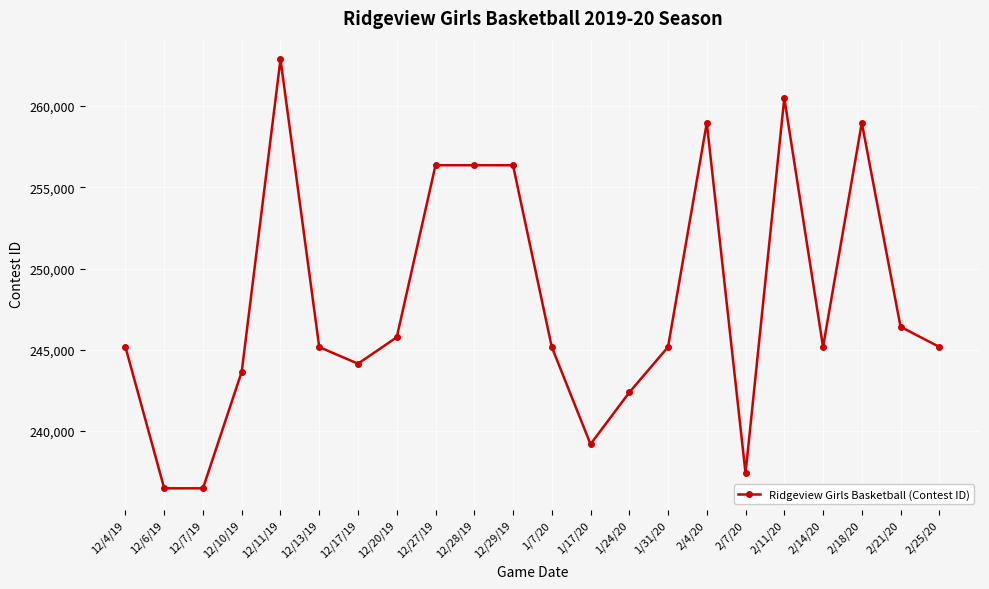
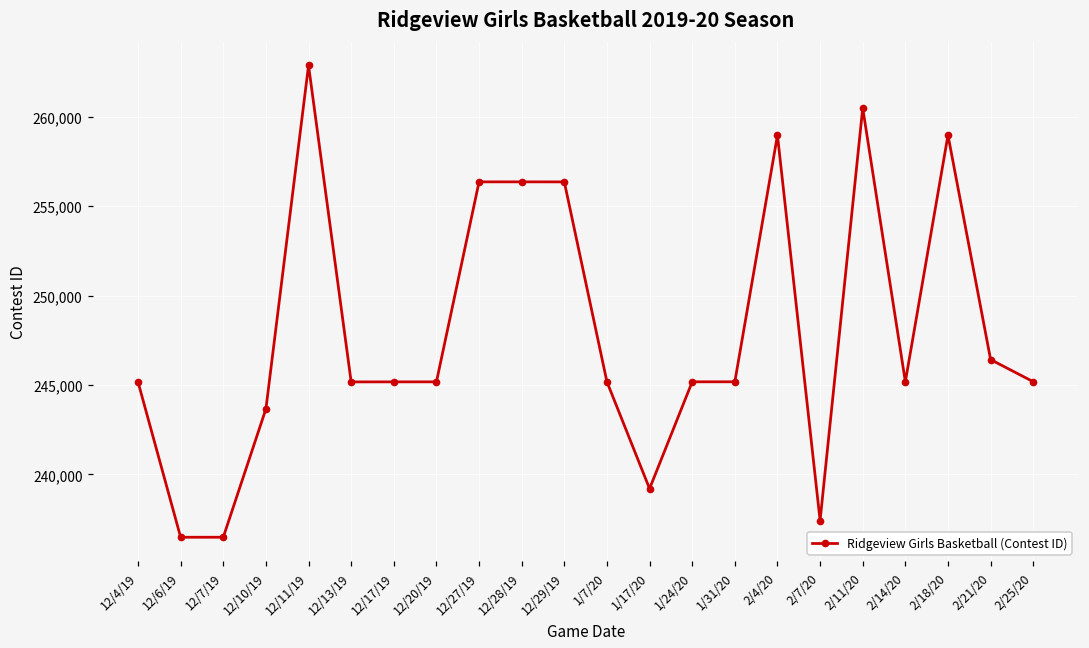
  {
    "12/4/19": "245,200",
    "12/6/19": "236,500",
    "12/7/19": "236,500",
    "12/10/19": "243,700",
    "12/11/19": "262,900",
    "12/13/19": "245,200",
-   "12/17/19": "244,100",
-   "12/20/19": "245,800",
+   "12/17/19": "245,200",
+   "12/20/19": "245,200",
    "12/27/19": "256,400",
    "12/28/19": "256,400",
    "12/29/19": "256,400",
    "1/7/20": "245,200",
    "1/17/20": "239,200",
-   "1/24/20": "242,400",
+   "1/24/20": "245,200",
    "1/31/20": "245,200",
    "2/4/20": "259,000",
    "2/7/20": "237,400",
    "2/11/20": "260,500",
    "2/14/20": "245,200",
    "2/18/20": "259,000",
    "2/21/20": "246,400",
    "2/25/20": "245,200"
  }
